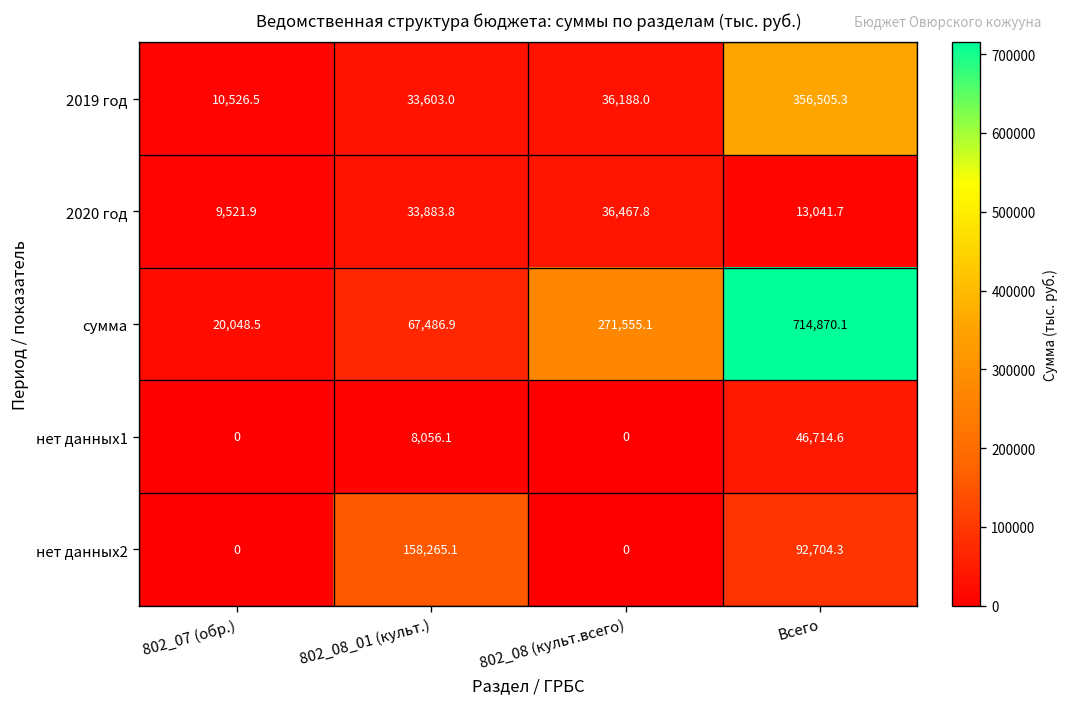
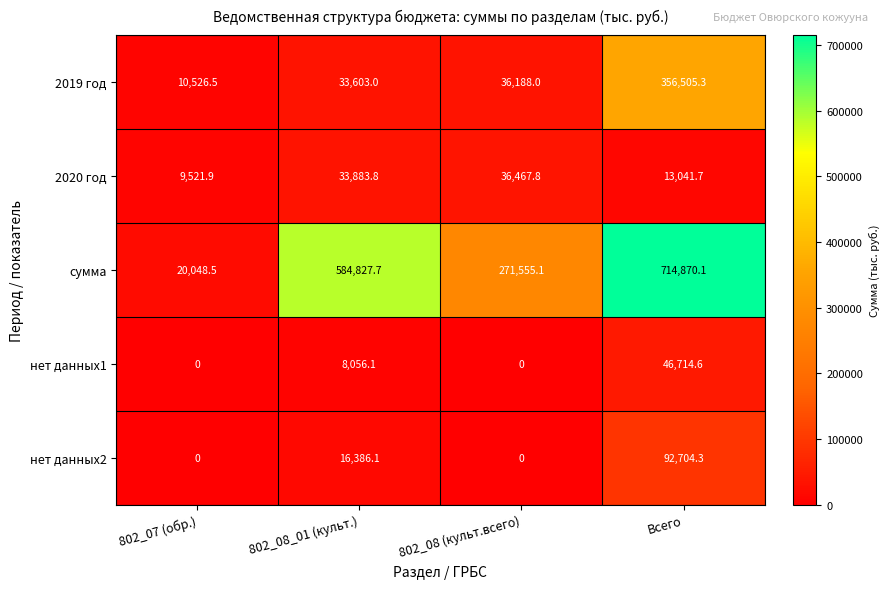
  {
    "2019 год": {
      "802_07 (обр.)": "10,526.5",
      "802_08_01 (культ.)": "33,603.0",
      "802_08 (культ.всего)": "36,188.0",
      "Всего": "356,505.3"
    },
    "2020 год": {
      "802_07 (обр.)": "9,521.9",
      "802_08_01 (культ.)": "33,883.8",
      "802_08 (культ.всего)": "36,467.8",
      "Всего": "13,041.7"
    },
    "сумма": {
      "802_07 (обр.)": "20,048.5",
-     "802_08_01 (культ.)": "67,486.9",
+     "802_08_01 (культ.)": "584,827.7",
      "802_08 (культ.всего)": "271,555.1",
      "Всего": "714,870.1"
    },
    "нет данных1": {
      "802_07 (обр.)": "0",
      "802_08_01 (культ.)": "8,056.1",
      "802_08 (культ.всего)": "0",
      "Всего": "46,714.6"
    },
    "нет данных2": {
      "802_07 (обр.)": "0",
-     "802_08_01 (культ.)": "158,265.1",
+     "802_08_01 (культ.)": "16,386.1",
      "802_08 (культ.всего)": "0",
      "Всего": "92,704.3"
    }
  }
